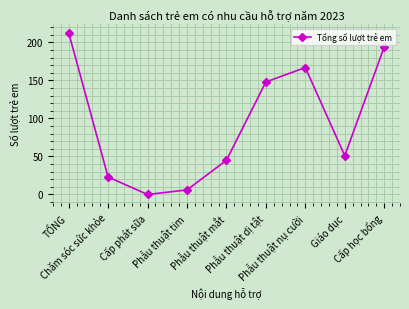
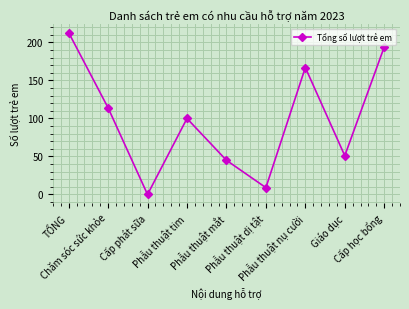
  {
    "TỔNG": 210,
-   "Chăm sóc sức khỏe": 20,
+   "Chăm sóc sức khỏe": 110,
    "Cấp phát sữa": 0,
-   "Phẫu thuật tim": 10,
+   "Phẫu thuật tim": 100,
    "Phẫu thuật mắt": 50,
-   "Phẫu thuật dị tật": 150,
+   "Phẫu thuật dị tật": 10,
    "Phẫu thuật nụ cười": 170,
    "Giáo dục": 50,
    "Cấp học bổng": 190
  }
